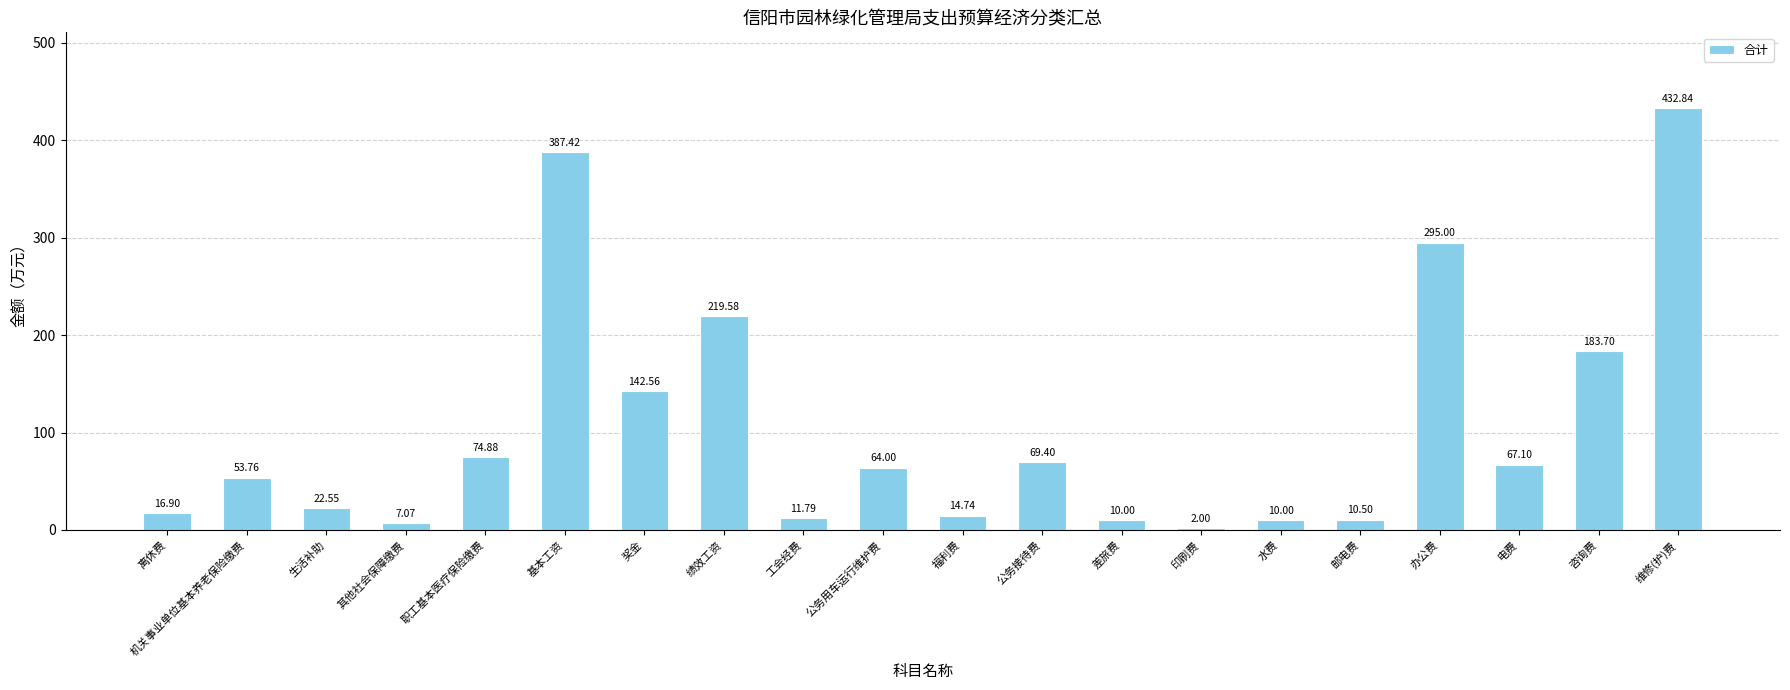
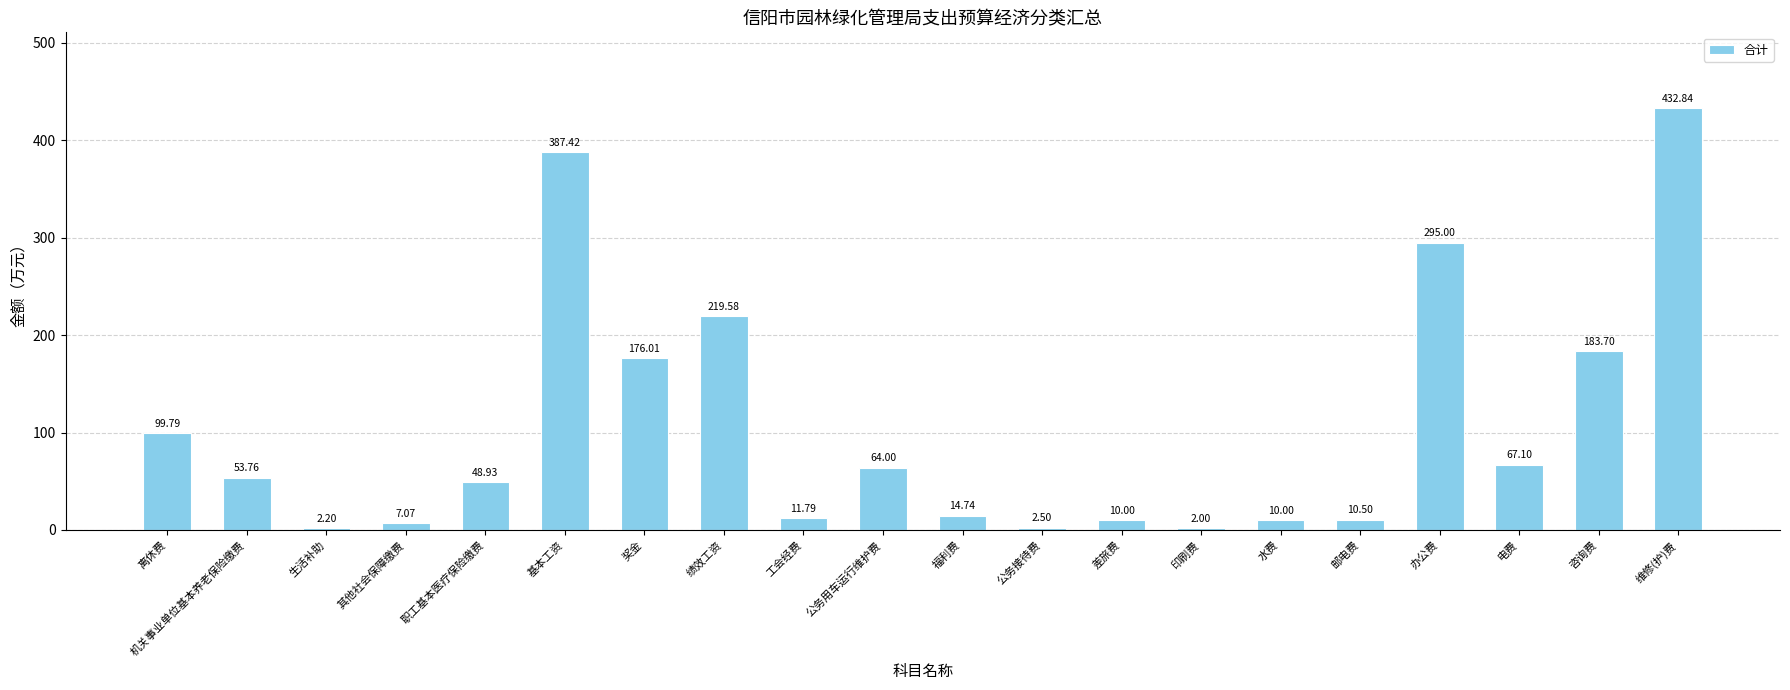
  {
-   "离休费": 16.90,
+   "离休费": 99.79,
    "机关事业单位基本养老保险缴费": 53.76,
-   "生活补助": 22.55,
+   "生活补助": 2.20,
    "其他社会保障缴费": 7.07,
-   "职工基本医疗保险缴费": 74.88,
+   "职工基本医疗保险缴费": 48.93,
    "基本工资": 387.42,
-   "奖金": 142.56,
+   "奖金": 176.01,
    "绩效工资": 219.58,
    "工会经费": 11.79,
    "公务用车运行维护费": 64.00,
    "福利费": 14.74,
-   "公务接待费": 69.40,
+   "公务接待费": 2.50,
    "差旅费": 10.00,
    "印刷费": 2.00,
    "水费": 10.00,
    "邮电费": 10.50,
    "办公费": 295.00,
    "电费": 67.10,
    "咨询费": 183.70,
    "维修(护)费": 432.84
  }
